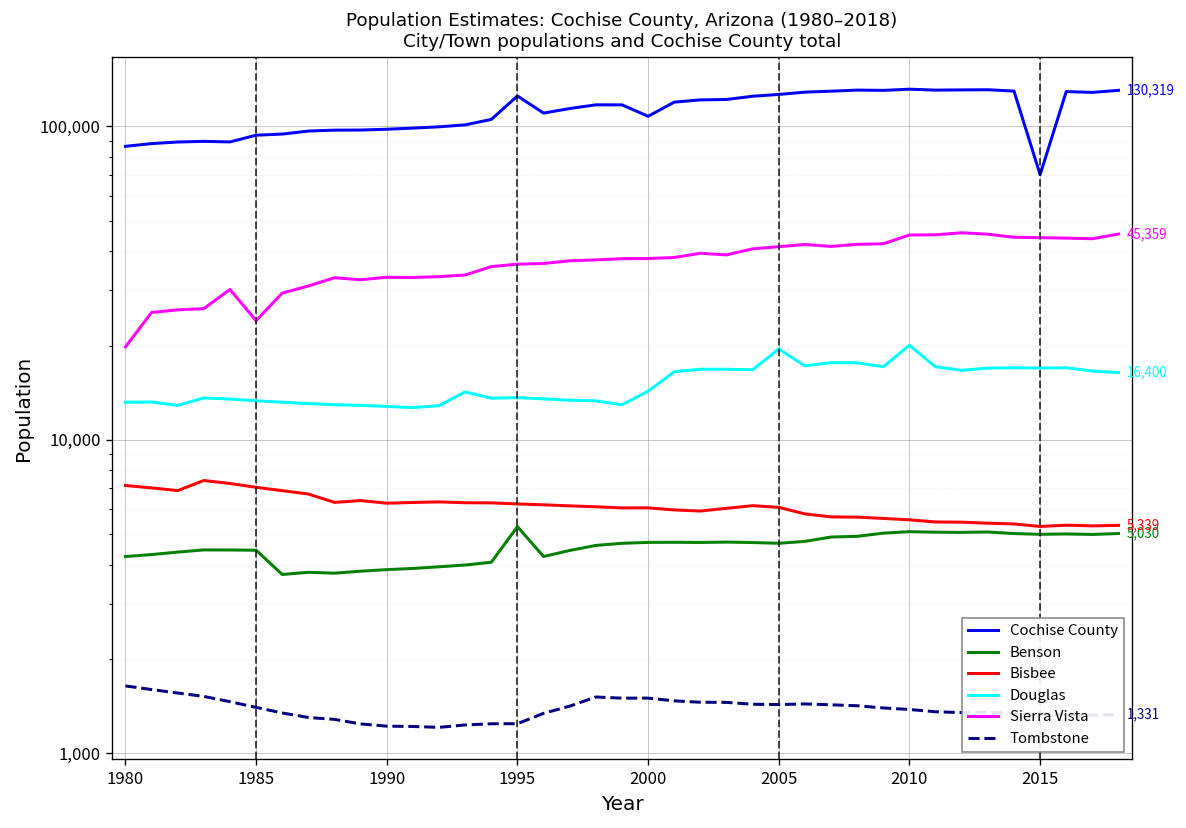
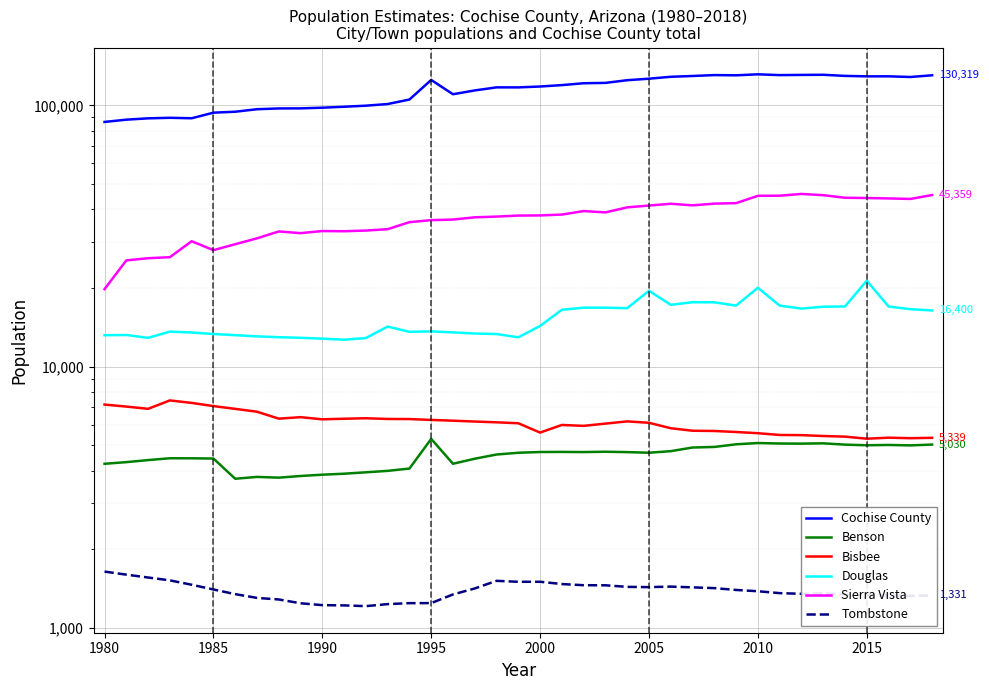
  {
    "Cochise County": {
      "1980": "86,000",
      "1985": "94,000",
      "1990": "98,000",
      "1995": "130,000",
-     "2000": "108,000",
+     "2000": "120,000",
      "2005": "130,000",
      "2010": "130,000",
-     "2015": "70,000"
+     "2015": "130,000"
    },
    "Benson": {
      "1980": "4,200",
      "1985": "4,400",
      "1990": "3,900",
      "1995": "5,300",
      "2000": "4,700",
      "2005": "4,700",
      "2010": "5,100",
      "2015": "5,000"
    },
    "Bisbee": {
      "1980": "7,200",
      "1985": "7,100",
      "1990": "6,300",
      "1995": "6,200",
-     "2000": "6,100",
+     "2000": "5,600",
      "2005": "6,100",
      "2010": "5,600",
      "2015": "5,300"
    },
    "Douglas": {
      "1980": "13,000",
      "1985": "13,000",
      "1990": "13,000",
      "1995": "14,000",
      "2000": "14,000",
      "2005": "20,000",
      "2010": "20,000",
-     "2015": "17,000"
+     "2015": "21,000"
    },
    "Sierra Vista": {
      "1980": "20,000",
-     "1985": "24,000",
+     "1985": "28,000",
      "1990": "33,000",
      "1995": "36,000",
      "2000": "38,000",
      "2005": "41,000",
      "2010": "45,000",
      "2015": "44,000"
    },
    "Tombstone": {
      "1980": "1,600",
      "1985": "1,400",
      "1990": "1,200",
      "1995": "1,200",
      "2000": "1,500",
      "2005": "1,400",
      "2010": "1,400"
    }
  }
